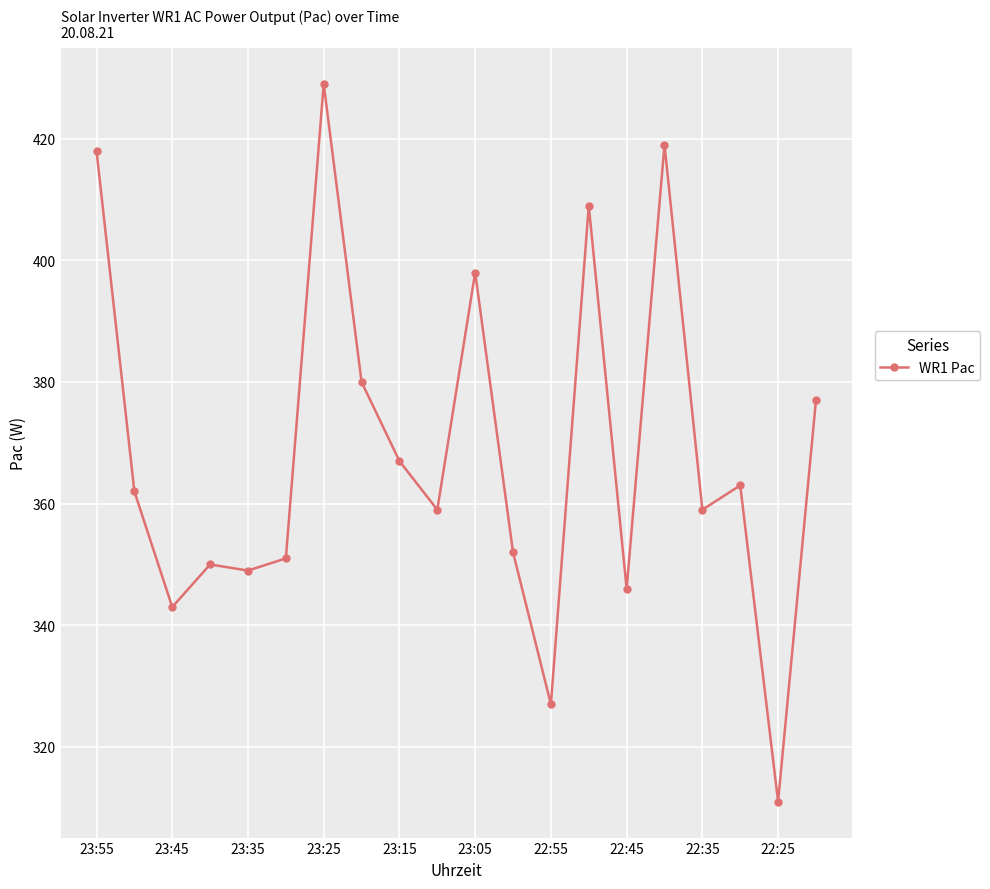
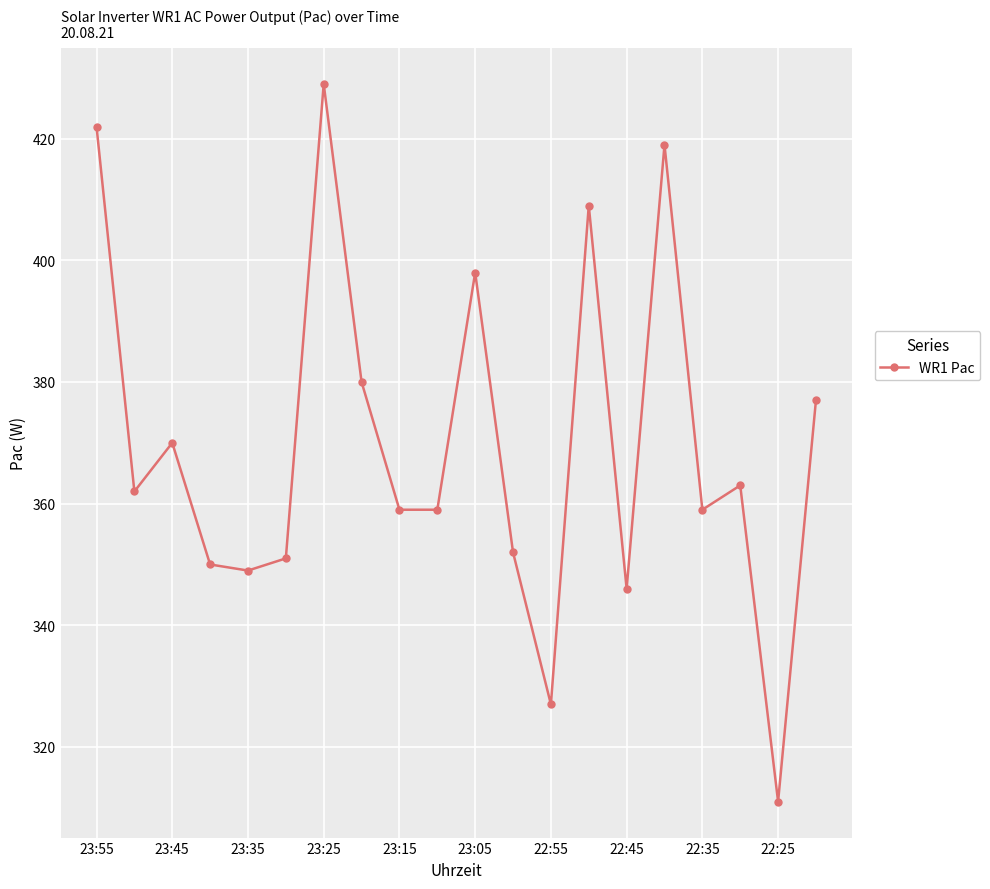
  {
-   "23:55": 418,
-   "23:45": 343,
+   "23:55": 422,
+   "23:45": 370,
    "23:35": 349,
    "23:25": 429,
-   "23:15": 367,
+   "23:15": 359,
    "23:05": 398,
    "22:55": 327,
    "22:45": 346,
    "22:35": 359,
    "22:25": 311
  }
